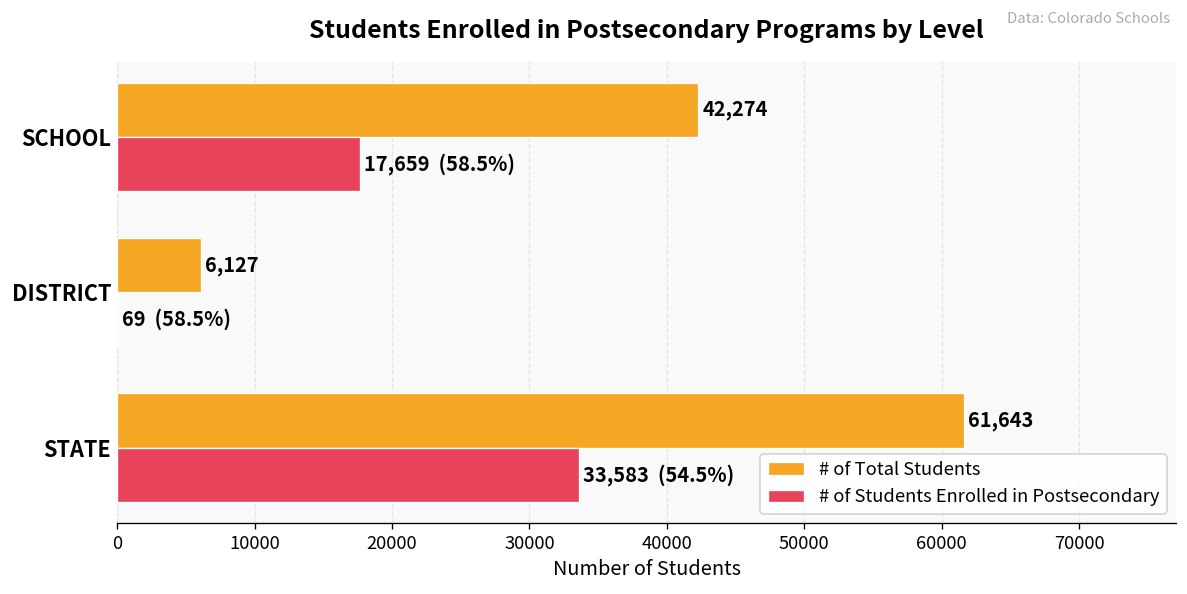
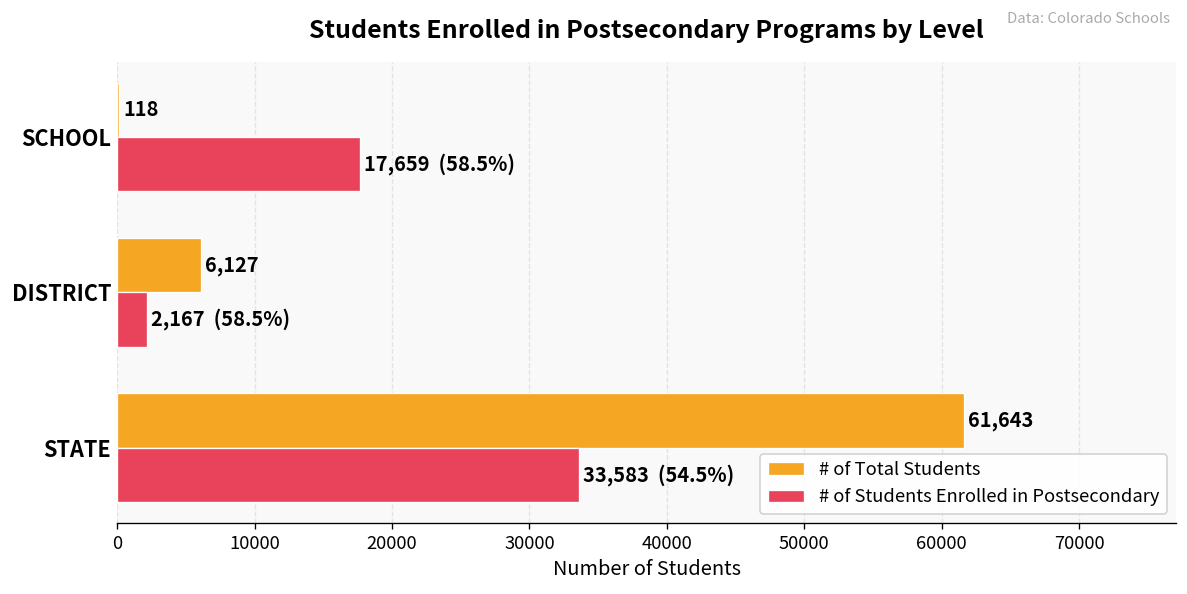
  {
    "# of Total Students": {
-     "SCHOOL": "42,274",
+     "SCHOOL": "118",
      "DISTRICT": "6,127",
      "STATE": "61,643"
    },
    "# of Students Enrolled in Postsecondary": {
      "SCHOOL": "17,659",
-     "DISTRICT": "69",
+     "DISTRICT": "2,167",
      "STATE": "33,583"
    }
  }
